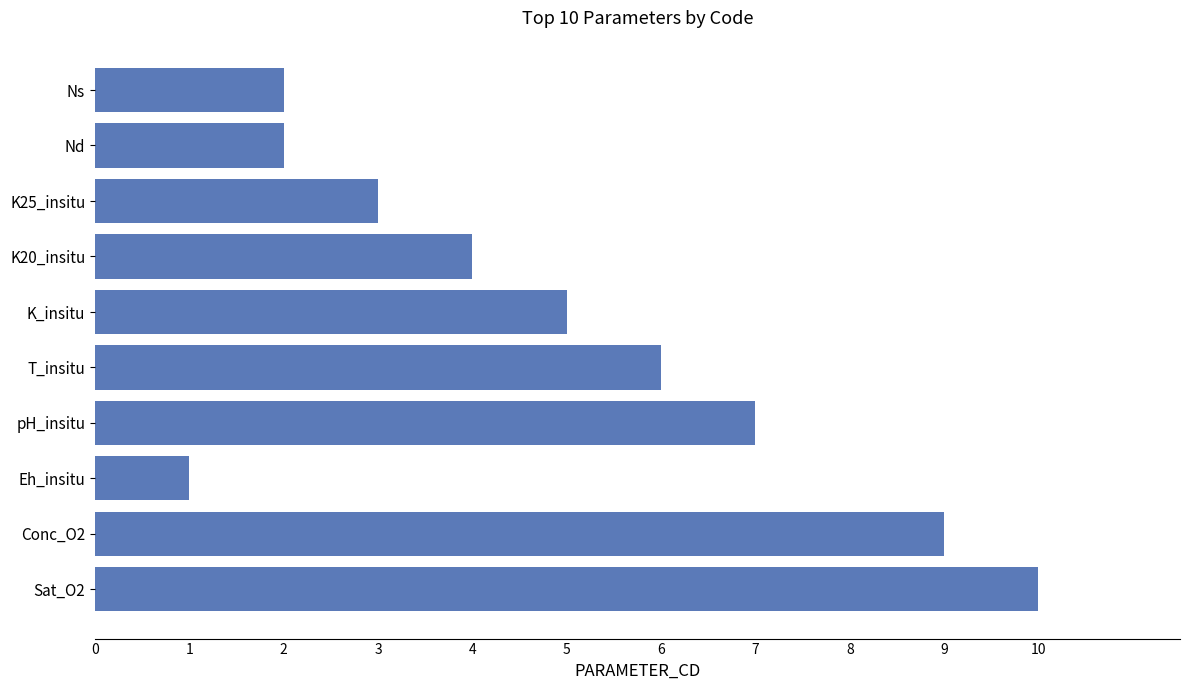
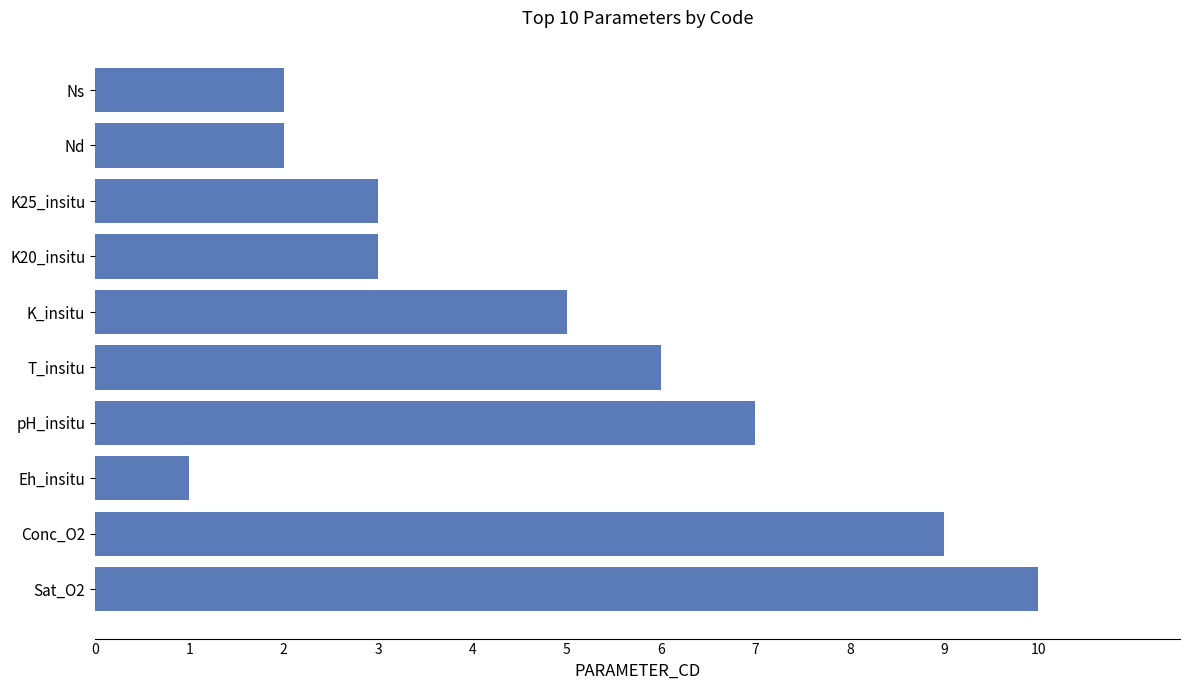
  {
    "Ns": 2,
    "Nd": 2,
    "K25_insitu": 3,
-   "K20_insitu": 4,
+   "K20_insitu": 3,
    "K_insitu": 5,
    "T_insitu": 6,
    "pH_insitu": 7,
    "Eh_insitu": 1,
    "Conc_O2": 9,
    "Sat_O2": 10
  }
